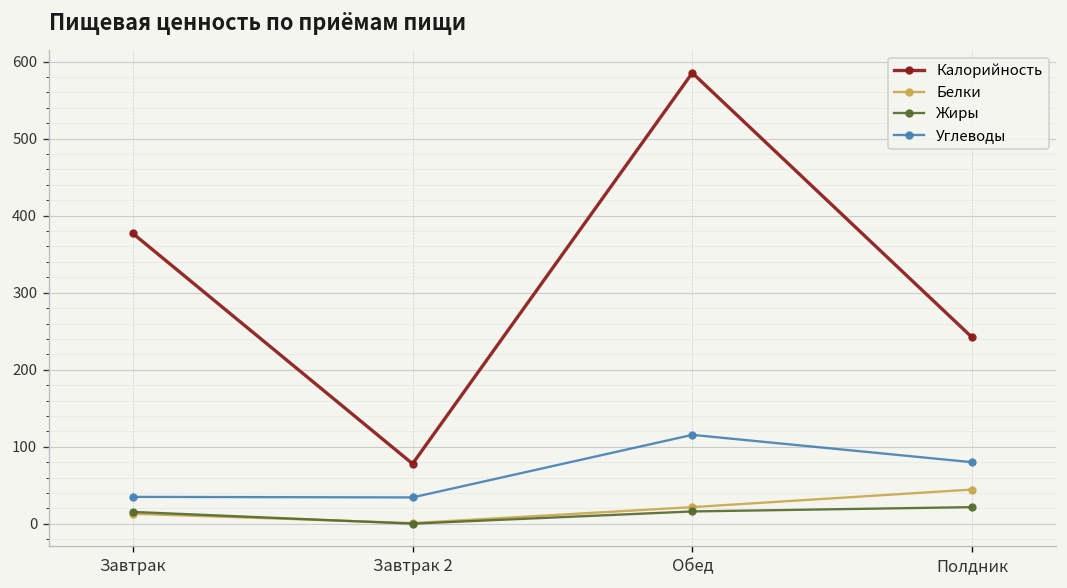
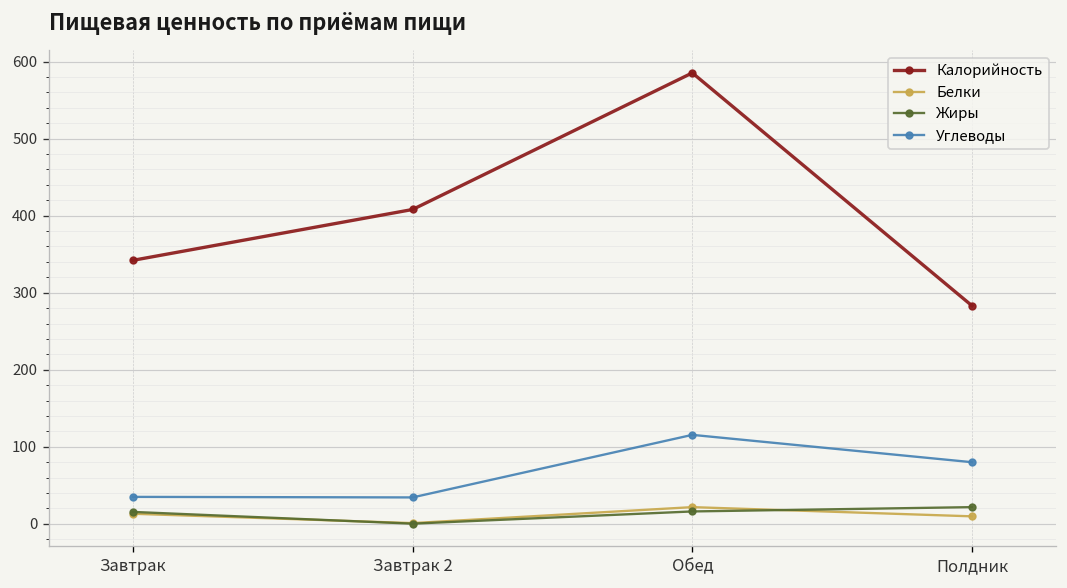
  {
    "Калорийность": {
-     "Завтрак": 380,
-     "Завтрак 2": 80,
+     "Завтрак": 340,
+     "Завтрак 2": 410,
      "Обед": 590,
-     "Полдник": 240
+     "Полдник": 280
    },
    "Белки": {
      "Обед": 20,
-     "Полдник": 40
+     "Полдник": 10
    },
    "Жиры": {
      "Обед": 20,
      "Полдник": 20
    },
    "Углеводы": {
      "Завтрак": 40,
      "Завтрак 2": 30,
      "Обед": 120,
      "Полдник": 80
    }
  }
